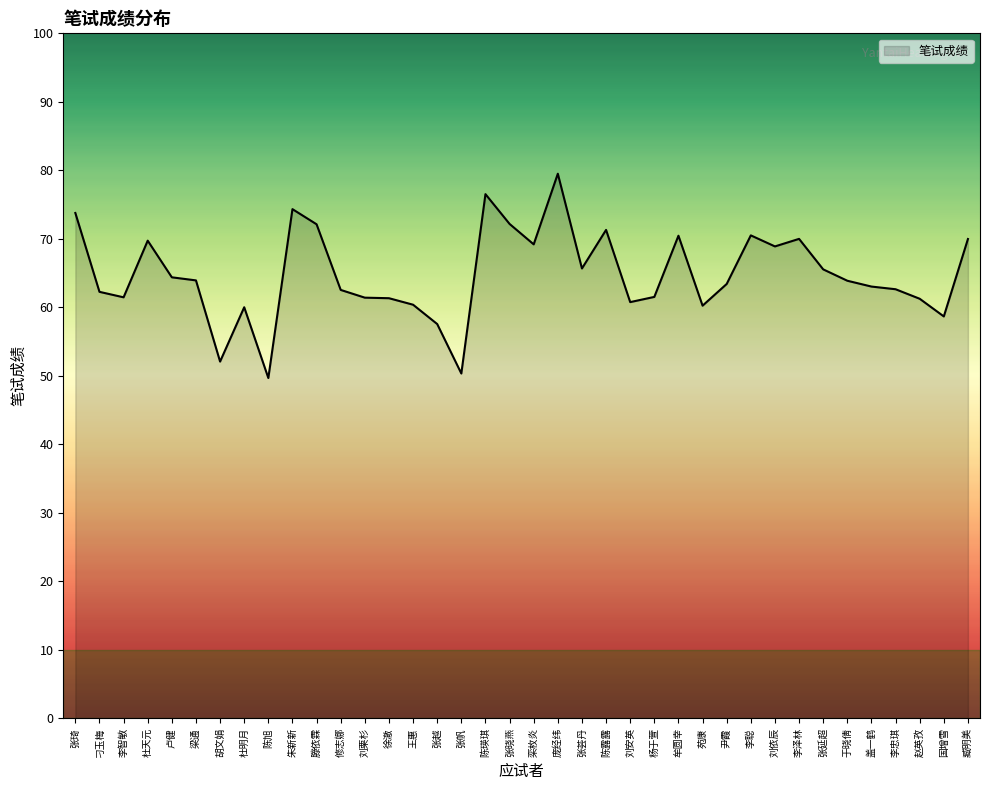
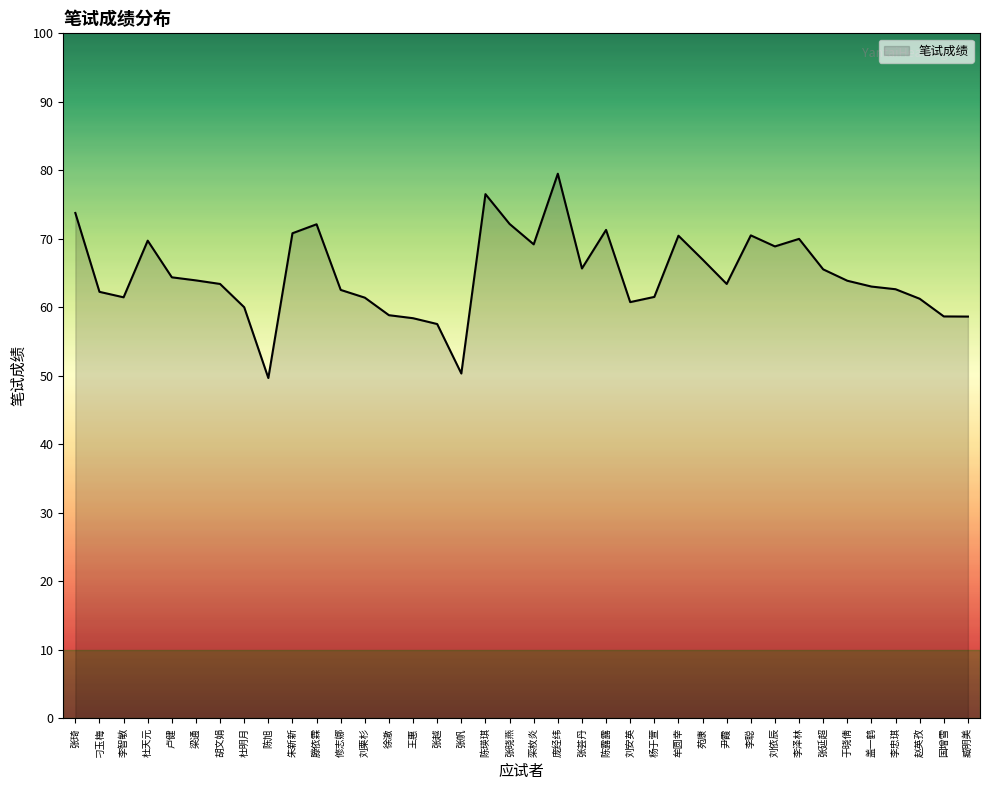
  {
    "张琦": 74,
    "刁玉梅": 62,
    "李智敏": 61,
    "杜天元": 70,
    "卢健": 64,
    "梁通": 64,
-   "胡文娟": 52,
+   "胡文娟": 63,
    "杜明月": 60,
    "陈旭": 50,
-   "朱新新": 74,
+   "朱新新": 71,
    "滕依霖": 72,
    "修志娜": 63,
    "刘栗杉": 61,
-   "徐澈": 61,
-   "王惠": 60,
+   "徐澈": 59,
+   "王惠": 58,
    "张越": 58,
    "张帆": 50,
    "陈瑛琪": 77,
    "张晓燕": 72,
    "栾枚炎": 69,
    "庞经纬": 80,
    "张荟丹": 66,
    "陈露露": 71,
    "刘安英": 61,
    "杨于萱": 62,
    "牟圆幸": 70,
-   "苑康": 60,
+   "苑康": 67,
    "尹霞": 63,
    "李聪": 71,
    "刘依辰": 69,
    "李泽林": 70,
    "张延超": 66,
    "于晓倩": 64,
    "盖一鹤": 63,
    "李忠琪": 63,
    "赵英孜": 61,
    "国增雪": 59,
-   "臧明美": 70
+   "臧明美": 59
  }
